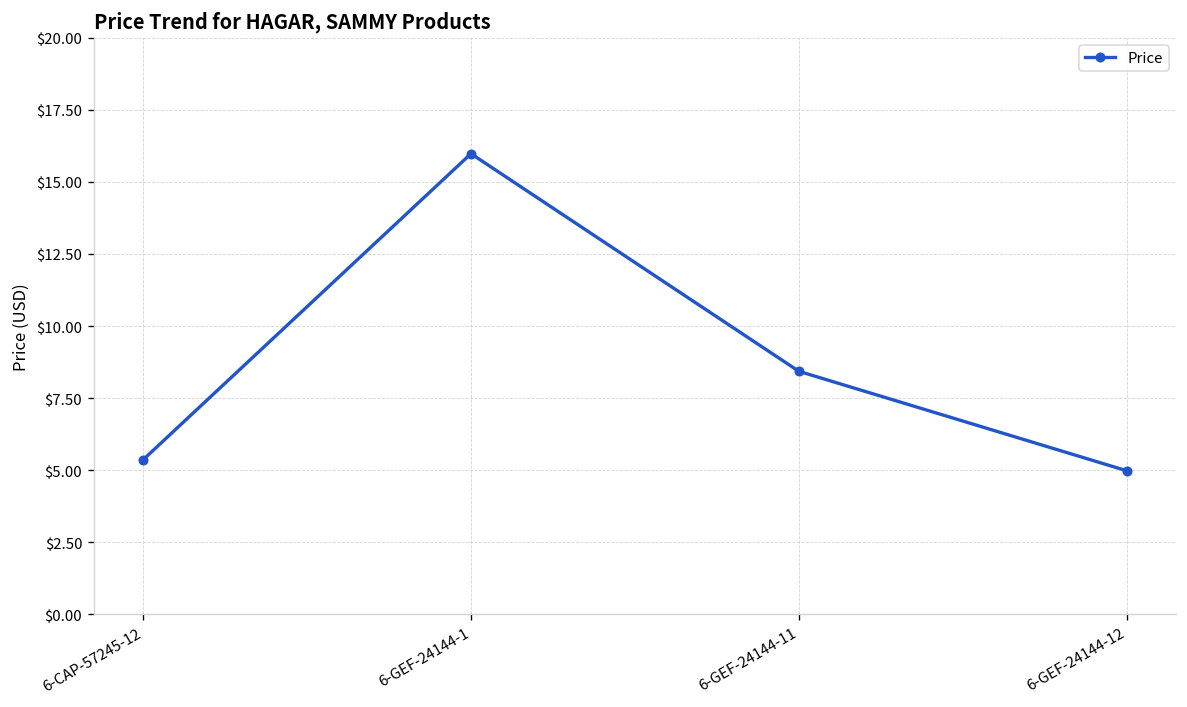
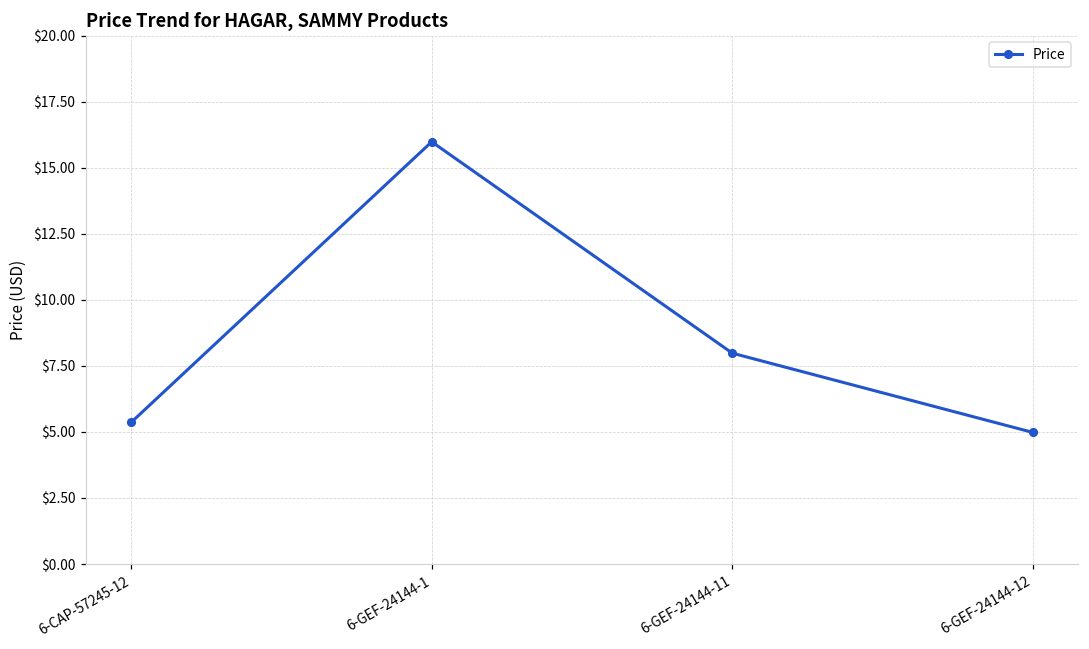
  {
    "6-CAP-57245-12": "$5.4",
    "6-GEF-24144-1": "$16.0",
-   "6-GEF-24144-11": "$8.4",
+   "6-GEF-24144-11": "$8.0",
    "6-GEF-24144-12": "$5.0"
  }
